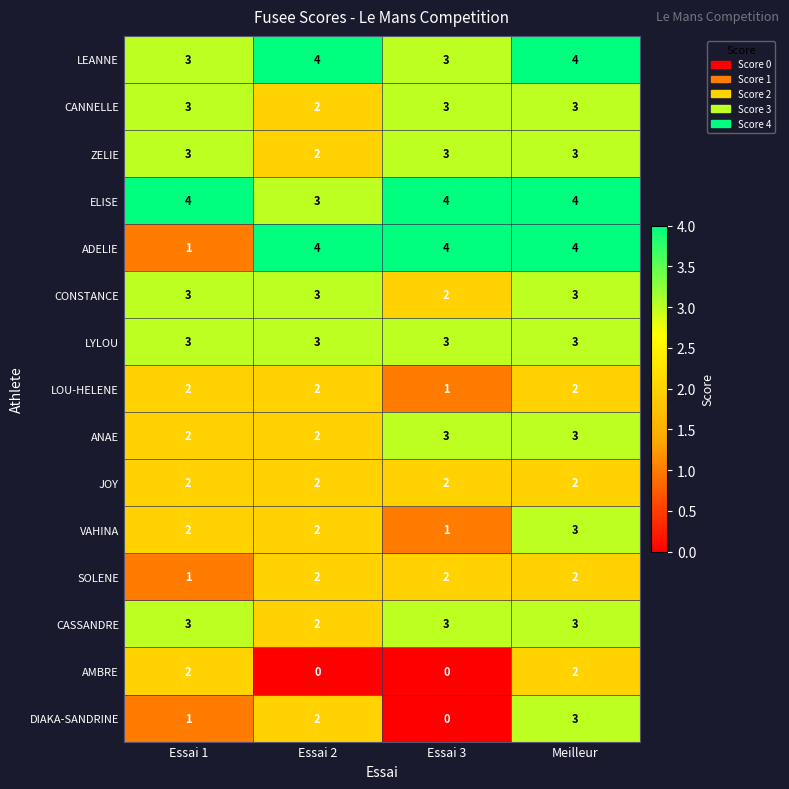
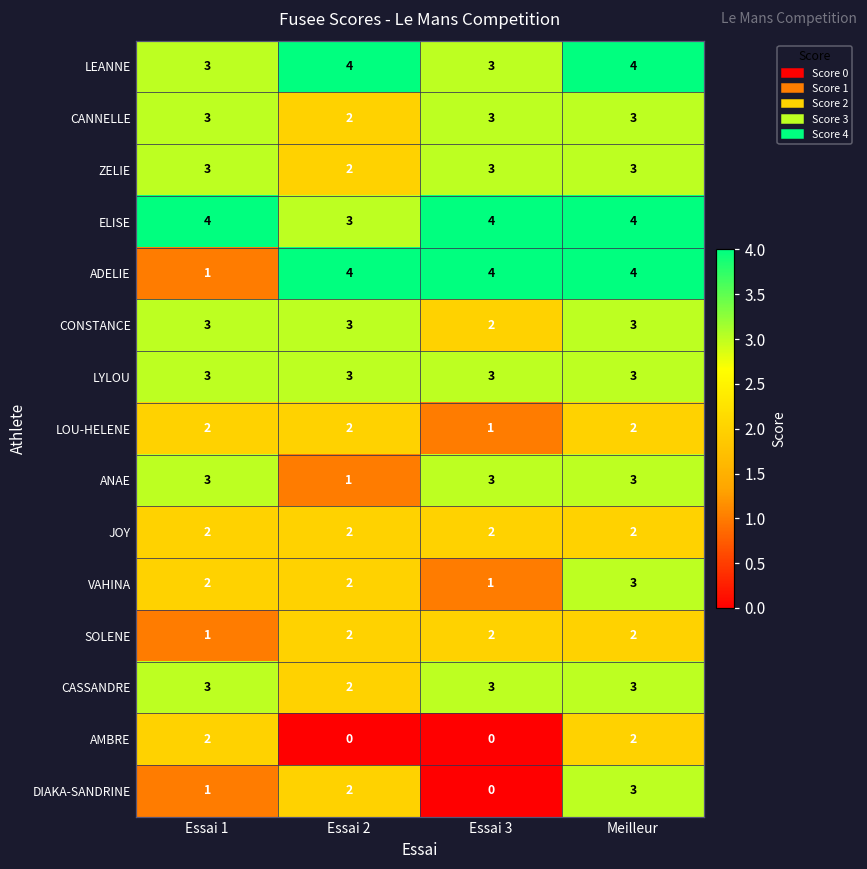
  {
    "LEANNE": {
      "Essai 1": 3,
      "Essai 2": 4,
      "Essai 3": 3,
      "Meilleur": 4
    },
    "CANNELLE": {
      "Essai 1": 3,
      "Essai 2": 2,
      "Essai 3": 3,
      "Meilleur": 3
    },
    "ZELIE": {
      "Essai 1": 3,
      "Essai 2": 2,
      "Essai 3": 3,
      "Meilleur": 3
    },
    "ELISE": {
      "Essai 1": 4,
      "Essai 2": 3,
      "Essai 3": 4,
      "Meilleur": 4
    },
    "ADELIE": {
      "Essai 1": 1,
      "Essai 2": 4,
      "Essai 3": 4,
      "Meilleur": 4
    },
    "CONSTANCE": {
      "Essai 1": 3,
      "Essai 2": 3,
      "Essai 3": 2,
      "Meilleur": 3
    },
    "LYLOU": {
      "Essai 1": 3,
      "Essai 2": 3,
      "Essai 3": 3,
      "Meilleur": 3
    },
    "LOU-HELENE": {
      "Essai 1": 2,
      "Essai 2": 2,
      "Essai 3": 1,
      "Meilleur": 2
    },
    "ANAE": {
-     "Essai 1": 2,
-     "Essai 2": 2,
+     "Essai 1": 3,
+     "Essai 2": 1,
      "Essai 3": 3,
      "Meilleur": 3
    },
    "JOY": {
      "Essai 1": 2,
      "Essai 2": 2,
      "Essai 3": 2,
      "Meilleur": 2
    },
    "VAHINA": {
      "Essai 1": 2,
      "Essai 2": 2,
      "Essai 3": 1,
      "Meilleur": 3
    },
    "SOLENE": {
      "Essai 1": 1,
      "Essai 2": 2,
      "Essai 3": 2,
      "Meilleur": 2
    },
    "CASSANDRE": {
      "Essai 1": 3,
      "Essai 2": 2,
      "Essai 3": 3,
      "Meilleur": 3
    },
    "AMBRE": {
      "Essai 1": 2,
      "Essai 2": 0,
      "Essai 3": 0,
      "Meilleur": 2
    },
    "DIAKA-SANDRINE": {
      "Essai 1": 1,
      "Essai 2": 2,
      "Essai 3": 0,
      "Meilleur": 3
    }
  }
